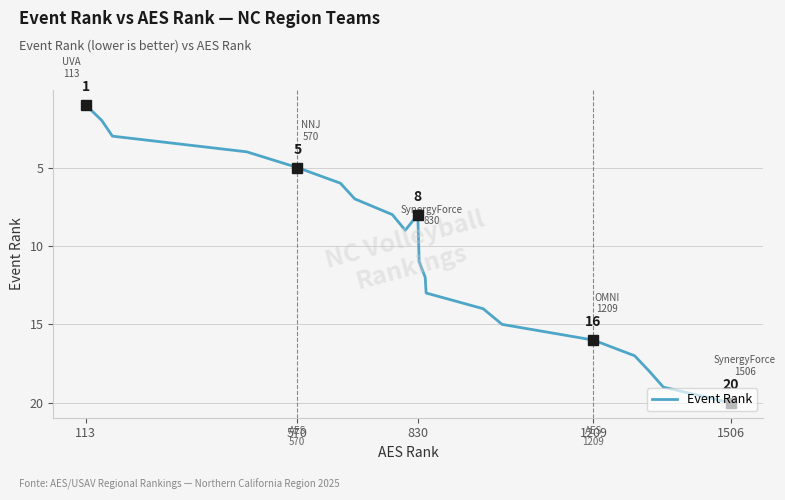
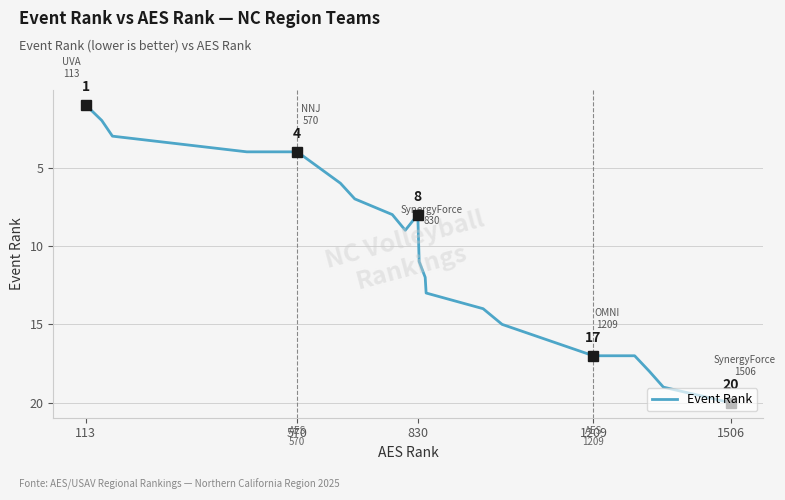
  {
    "Event Rank": {
-     "570": 5,
-     "1209": 16
+     "570": 4,
+     "1209": 17
    }
  }
